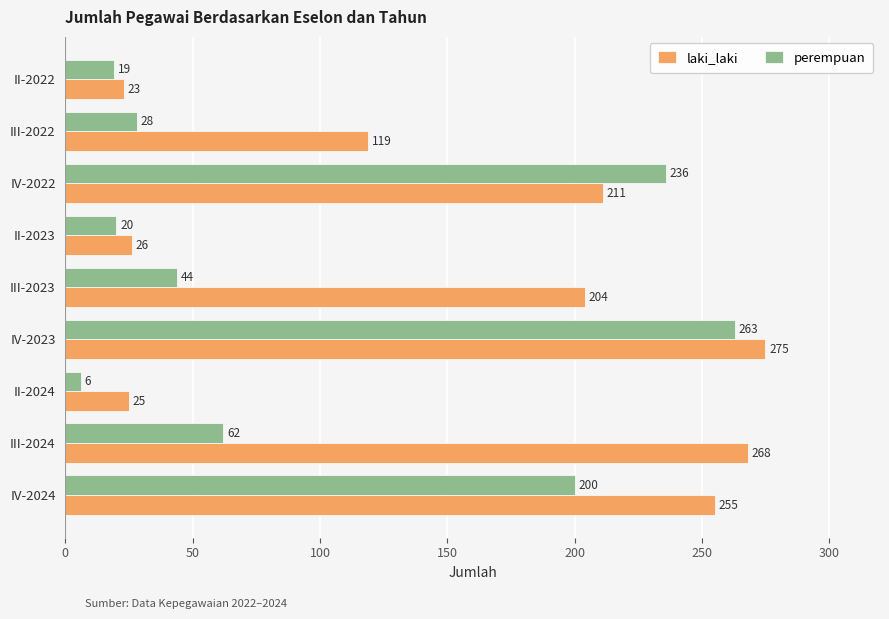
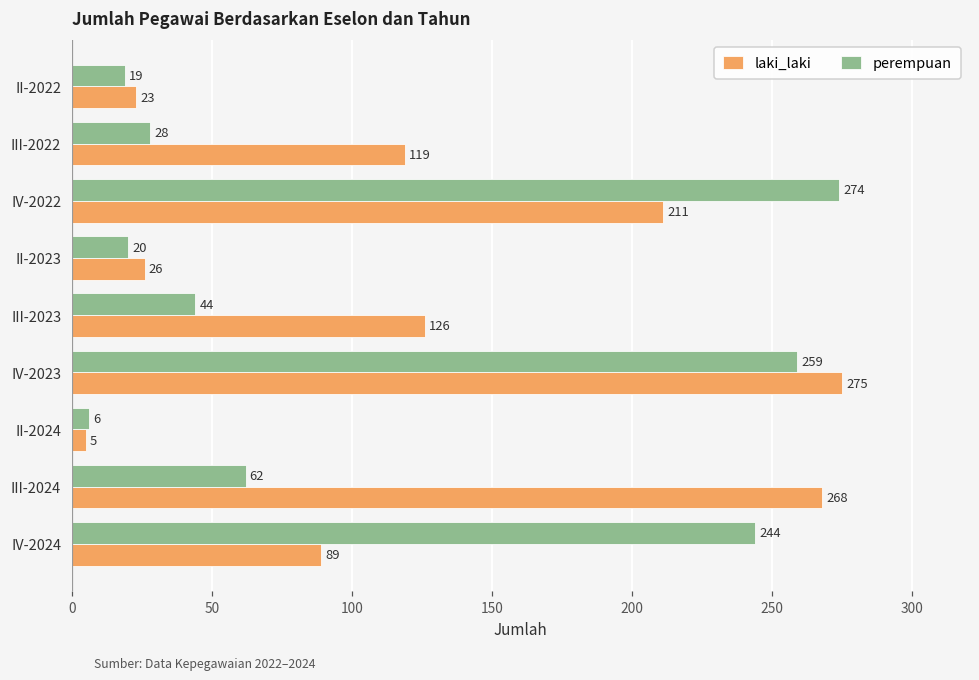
  {
    "laki_laki": {
      "II-2022": 23,
      "III-2022": 119,
      "IV-2022": 211,
      "II-2023": 26,
-     "III-2023": 204,
+     "III-2023": 126,
      "IV-2023": 275,
-     "II-2024": 25,
+     "II-2024": 5,
      "III-2024": 268,
-     "IV-2024": 255
+     "IV-2024": 89
    },
    "perempuan": {
      "II-2022": 19,
      "III-2022": 28,
-     "IV-2022": 236,
+     "IV-2022": 274,
      "II-2023": 20,
      "III-2023": 44,
-     "IV-2023": 263,
+     "IV-2023": 259,
      "II-2024": 6,
      "III-2024": 62,
-     "IV-2024": 200
+     "IV-2024": 244
    }
  }
